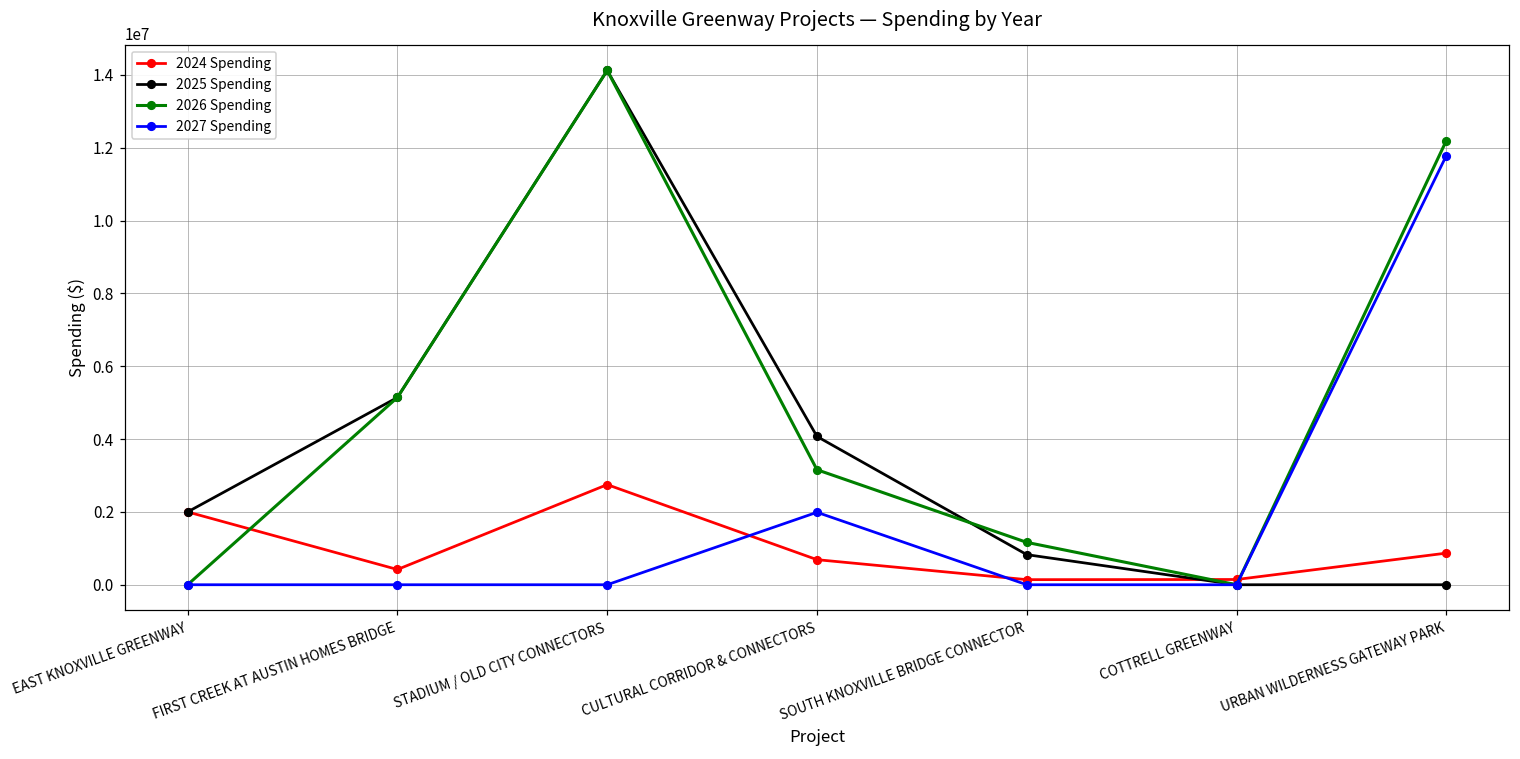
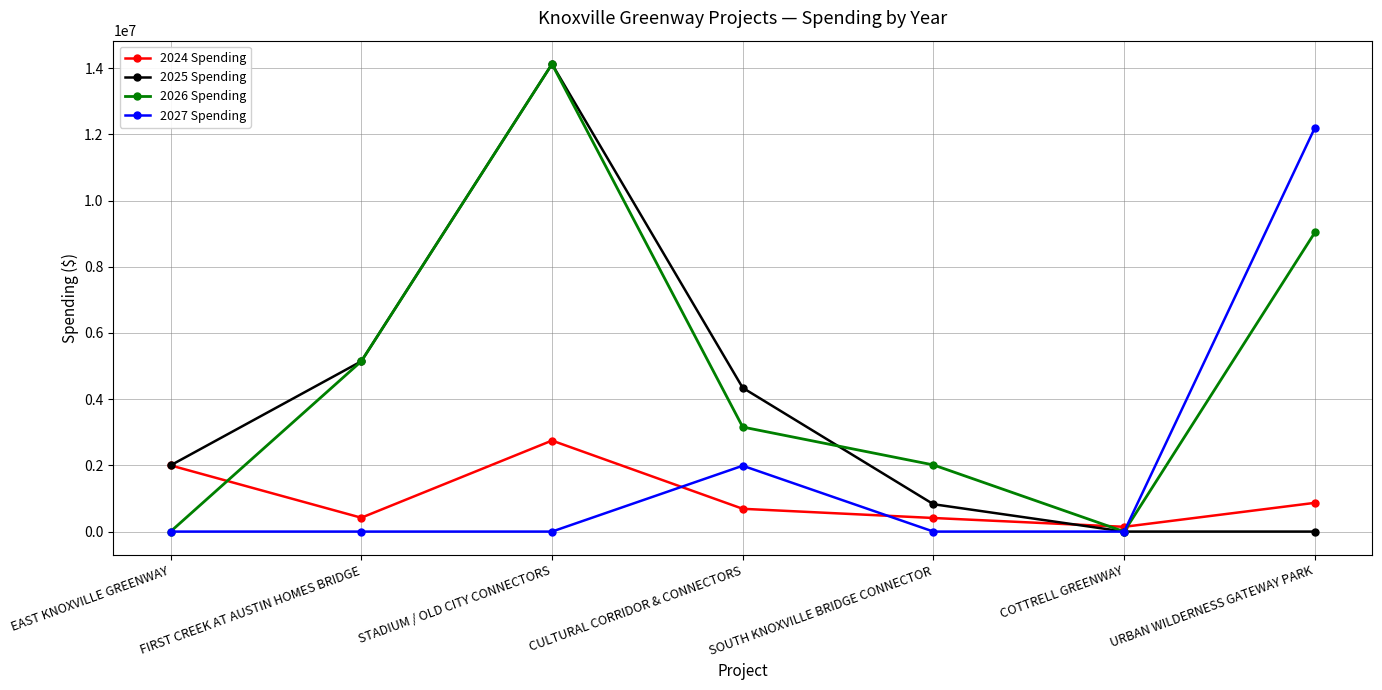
  {
    "2024 Spending": {
      "FIRST CREEK AT AUSTIN HOMES BRIDGE": 400000,
      "STADIUM / OLD CITY CONNECTORS": 2800000,
      "CULTURAL CORRIDOR & CONNECTORS": 700000,
-     "SOUTH KNOXVILLE BRIDGE CONNECTOR": 100000,
+     "SOUTH KNOXVILLE BRIDGE CONNECTOR": 400000,
      "COTTRELL GREENWAY": 100000,
      "URBAN WILDERNESS GATEWAY PARK": 900000
    },
    "2025 Spending": {
-     "CULTURAL CORRIDOR & CONNECTORS": 4100000,
+     "CULTURAL CORRIDOR & CONNECTORS": 4300000,
      "SOUTH KNOXVILLE BRIDGE CONNECTOR": 800000,
      "URBAN WILDERNESS GATEWAY PARK": 0
    },
    "2026 Spending": {
      "CULTURAL CORRIDOR & CONNECTORS": 3200000,
-     "SOUTH KNOXVILLE BRIDGE CONNECTOR": 1200000,
-     "URBAN WILDERNESS GATEWAY PARK": 12200000
+     "SOUTH KNOXVILLE BRIDGE CONNECTOR": 2000000,
+     "URBAN WILDERNESS GATEWAY PARK": 9000000
    },
    "2027 Spending": {
      "FIRST CREEK AT AUSTIN HOMES BRIDGE": 0,
      "STADIUM / OLD CITY CONNECTORS": 0,
      "CULTURAL CORRIDOR & CONNECTORS": 2000000,
      "SOUTH KNOXVILLE BRIDGE CONNECTOR": 0,
-     "URBAN WILDERNESS GATEWAY PARK": 11800000
+     "URBAN WILDERNESS GATEWAY PARK": 12200000
    }
  }
